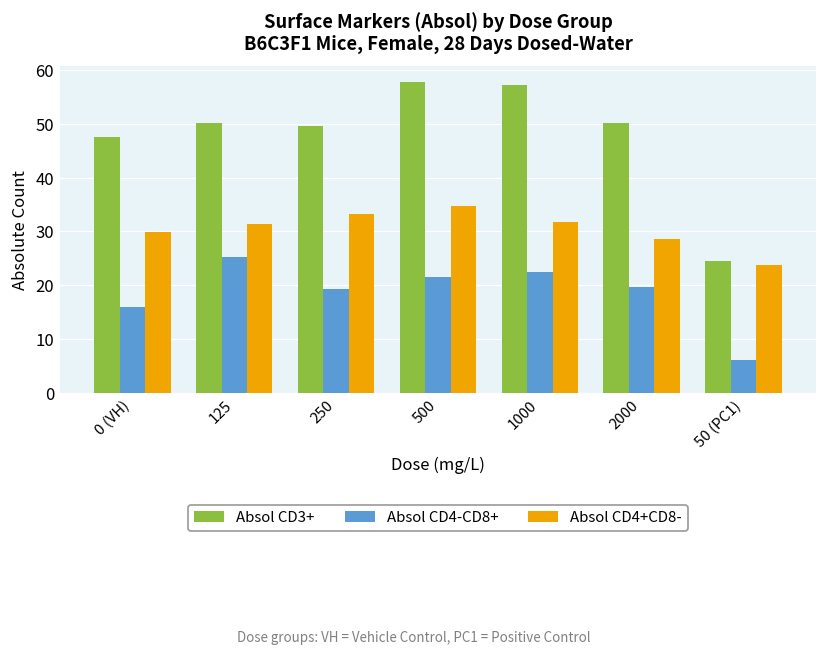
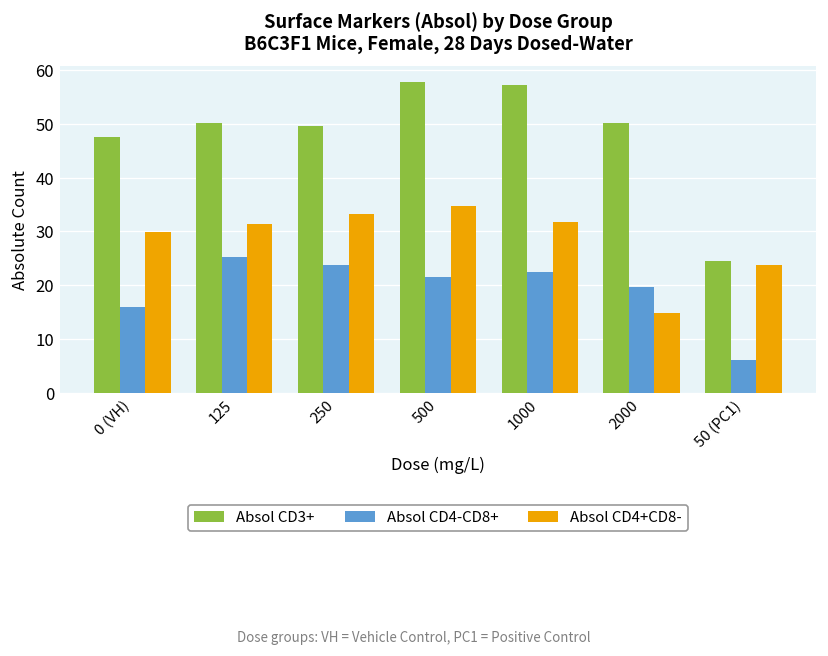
  {
    "Absol CD3+": {
      "0 (VH)": 48,
      "125": 50,
      "250": 50,
      "500": 58,
      "1000": 57,
      "2000": 50,
      "50 (PC1)": 24
    },
    "Absol CD4-CD8+": {
      "0 (VH)": 16,
      "125": 25,
-     "250": 19,
+     "250": 24,
      "500": 22,
      "1000": 23,
      "2000": 20,
      "50 (PC1)": 6
    },
    "Absol CD4+CD8-": {
      "0 (VH)": 30,
      "125": 31,
      "250": 33,
      "500": 35,
      "1000": 32,
-     "2000": 29,
+     "2000": 15,
      "50 (PC1)": 24
    }
  }
